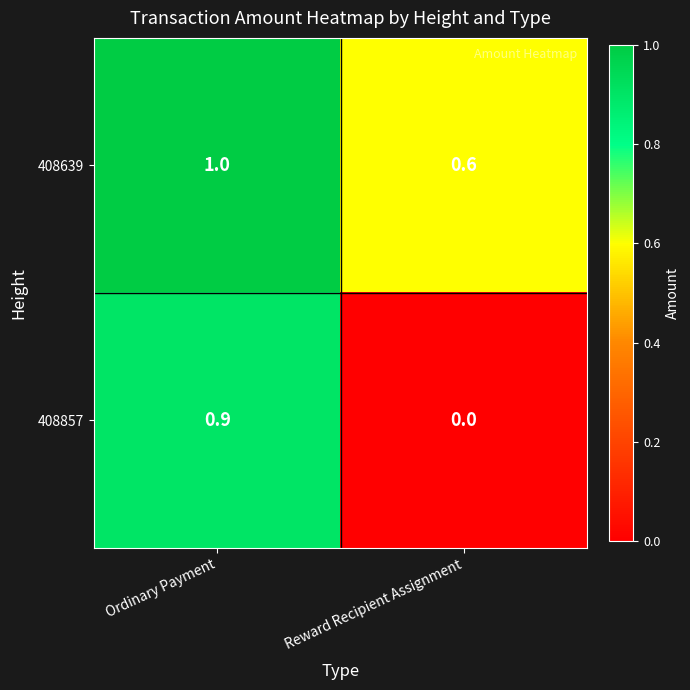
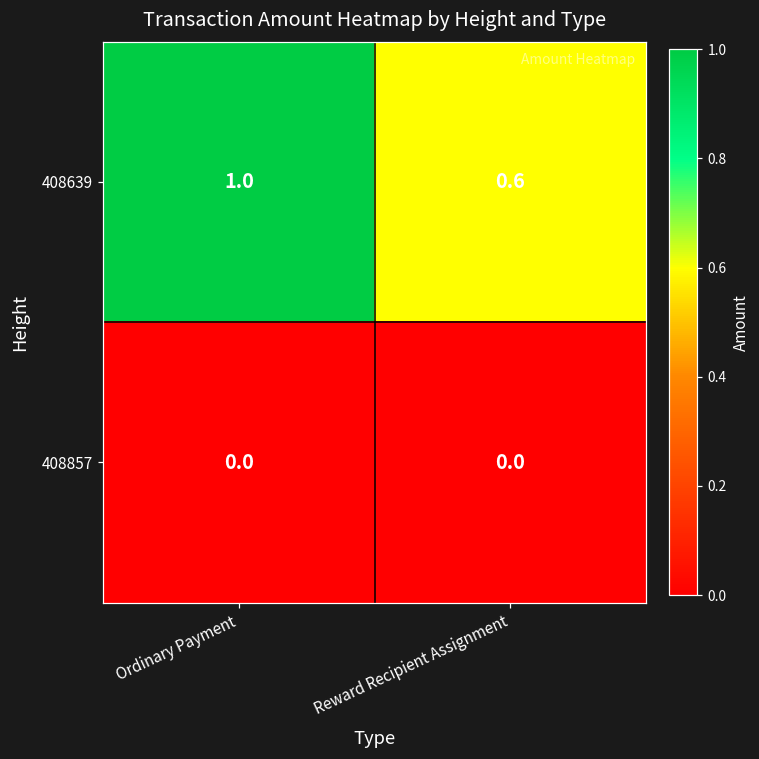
  {
    "408639": {
      "Ordinary Payment": 1.0
    },
    "408857": {
-     "Ordinary Payment": 0.9,
+     "Ordinary Payment": 0.0,
      "Reward Recipient Assignment": 0.0
    }
  }
